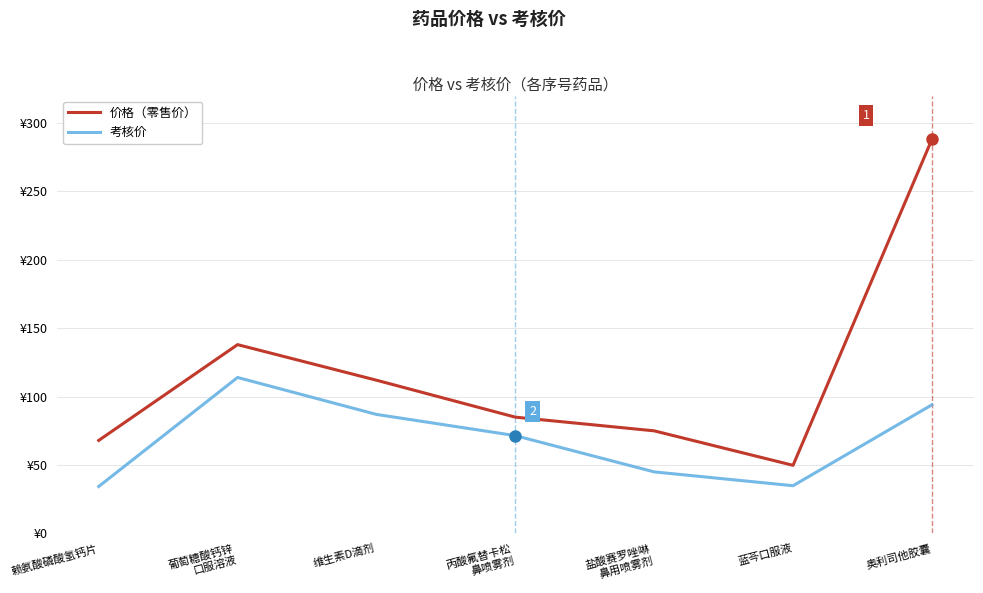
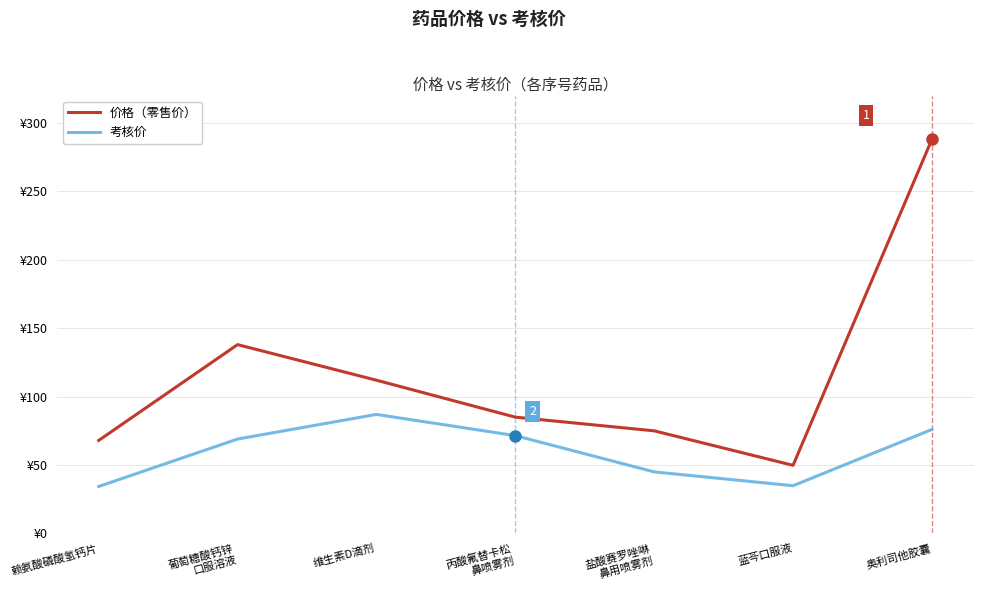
  {
    "考核价": {
      "赖氨酸磷酸氢钙片": "¥34",
-     "葡萄糖酸钙锌 口服溶液": "¥114",
+     "葡萄糖酸钙锌 口服溶液": "¥69",
      "维生素D滴剂": "¥87",
      "盐酸赛罗唑啉 鼻用喷雾剂": "¥45",
      "蓝芩口服液": "¥35",
-     "奥利司他胶囊": "¥94"
+     "奥利司他胶囊": "¥76"
    }
  }
